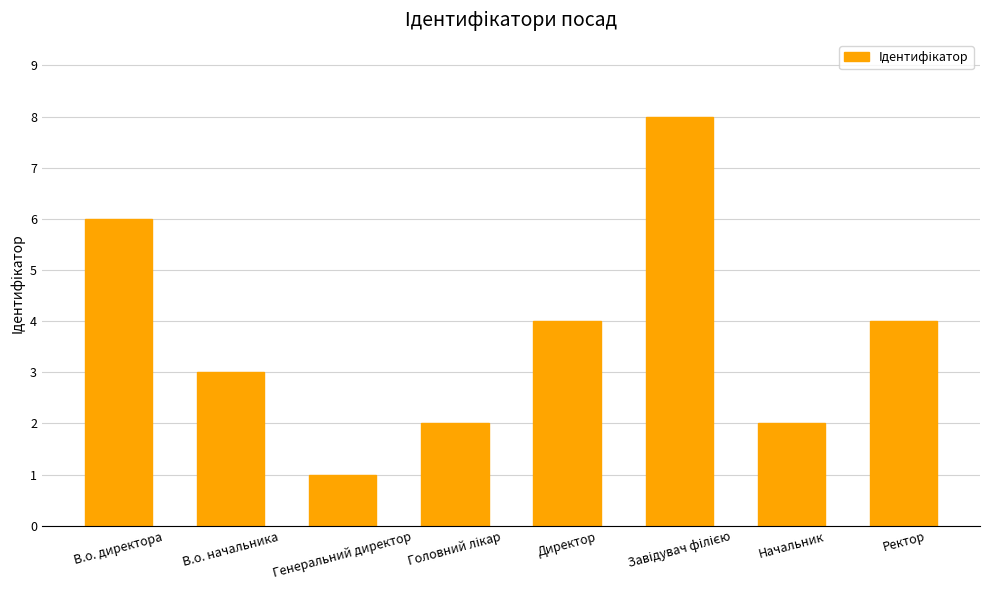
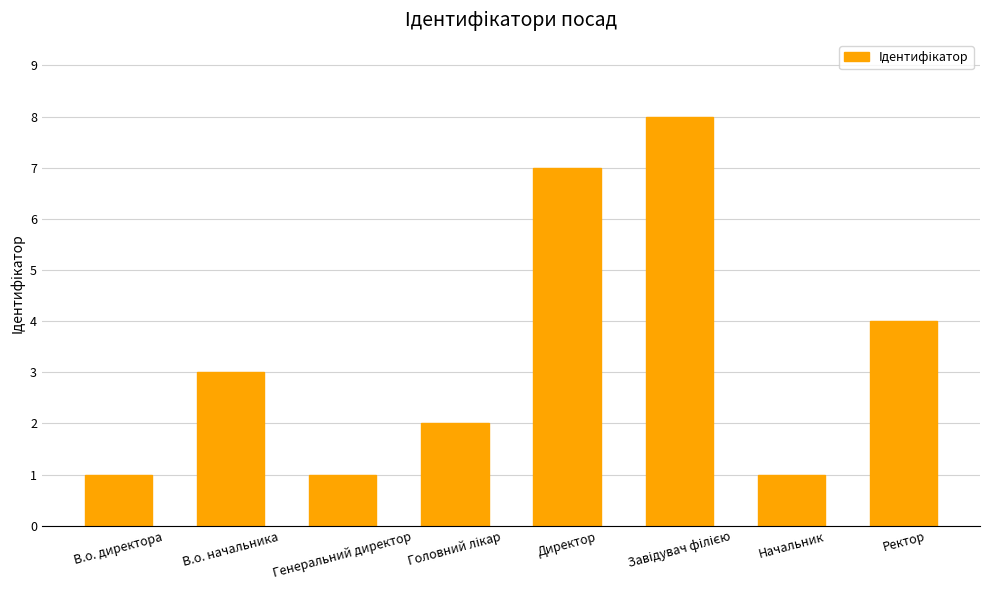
  {
-   "В.о. директора": 6,
+   "В.о. директора": 1,
    "В.о. начальника": 3,
    "Генеральний директор": 1,
    "Головний лікар": 2,
-   "Директор": 4,
+   "Директор": 7,
    "Завідувач філією": 8,
-   "Начальник": 2,
+   "Начальник": 1,
    "Ректор": 4
  }
